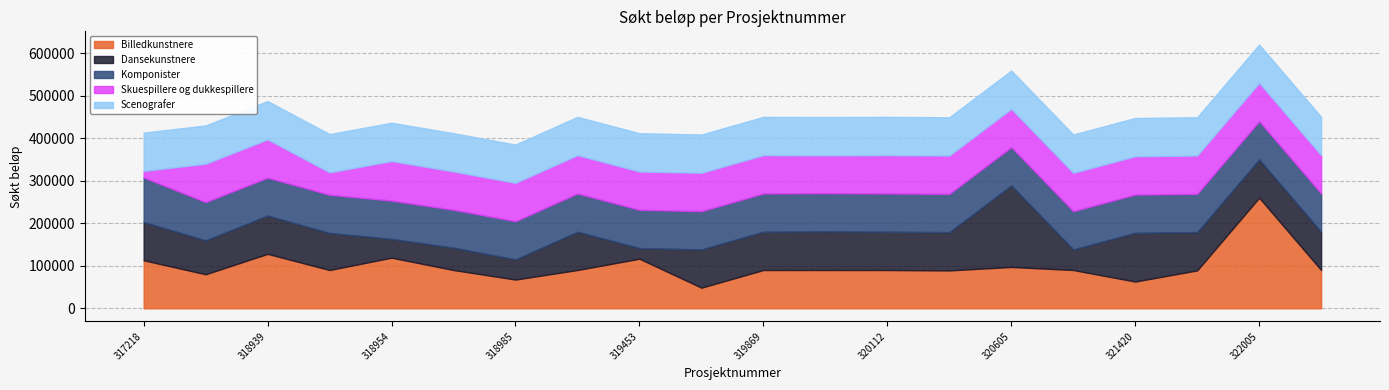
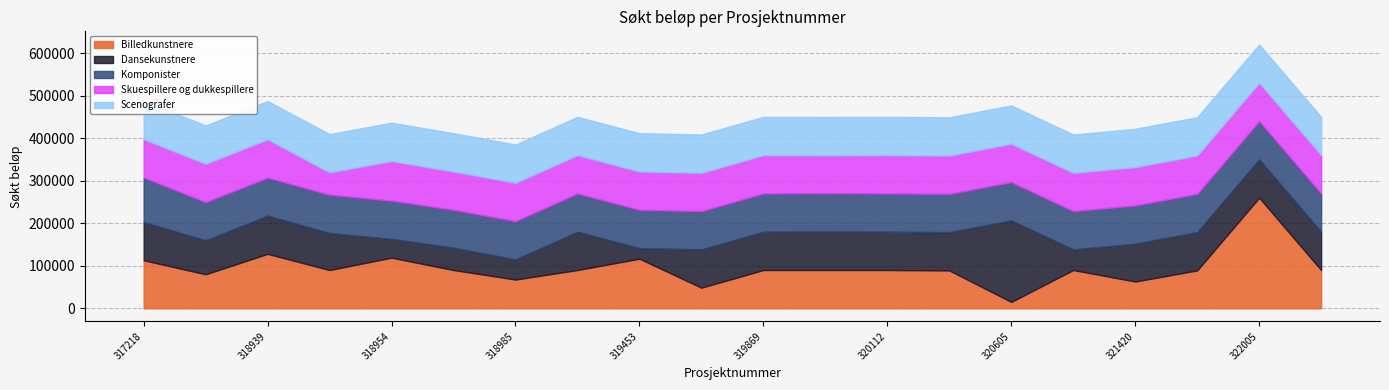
  {
    "Billedkunstnere": {
      "317218": 110000,
      "318939": 130000,
      "318954": 120000,
      "318985": 70000,
      "319453": 120000,
      "319869": 90000,
      "320112": 90000,
-     "320605": 100000,
+     "320605": 20000,
      "321420": 60000,
      "322005": 260000
    },
    "Dansekunstnere": {
      "317218": 90000,
      "318939": 90000,
      "318954": 40000,
      "318985": 50000,
      "319453": 30000,
      "319869": 90000,
      "320112": 90000,
      "320605": 190000,
-     "321420": 110000,
+     "321420": 90000,
      "322005": 90000
    },
    "Komponister": {
      "317218": 100000,
      "318939": 90000,
      "318954": 90000,
      "318985": 90000,
      "319453": 90000,
      "319869": 90000,
      "320112": 90000,
      "320605": 90000,
      "321420": 90000,
      "322005": 90000
    },
    "Skuespillere og dukkespillere": {
-     "317218": 20000,
+     "317218": 90000,
      "318939": 90000,
      "318954": 90000,
      "318985": 90000,
      "319453": 90000,
      "319869": 90000,
      "320112": 90000,
      "320605": 90000,
      "321420": 90000,
      "322005": 90000
    },
    "Scenografer": {
      "318939": 90000,
      "318954": 90000,
      "318985": 90000,
      "319453": 90000,
      "319869": 90000,
      "320112": 90000,
      "320605": 90000,
      "321420": 90000,
      "322005": 90000
    }
  }
